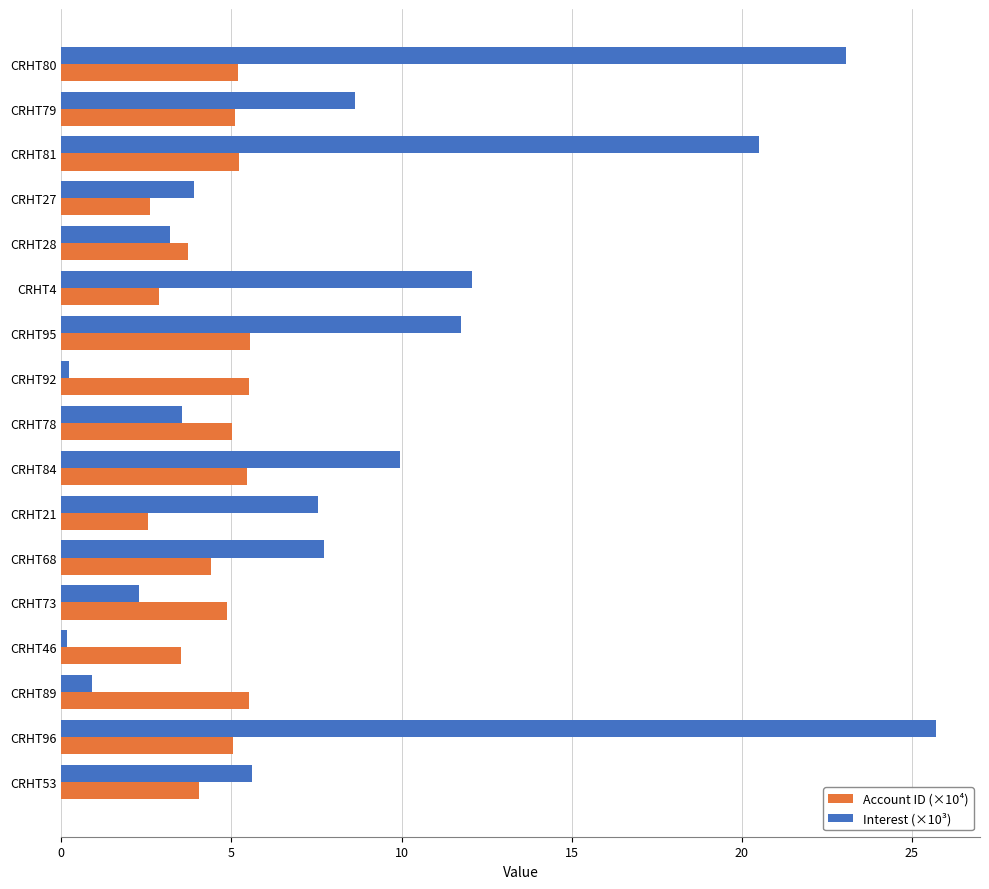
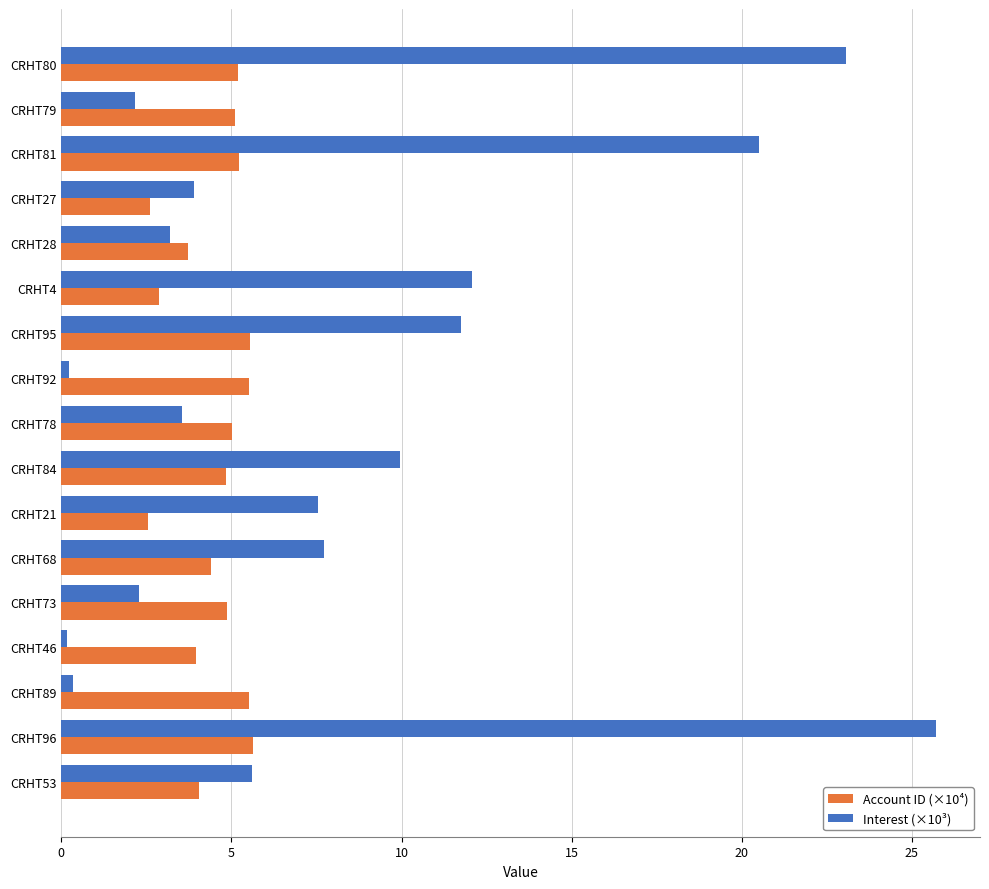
  {
    "Account ID (×10⁴)": {
      "CRHT80": 5.2,
      "CRHT79": 5.1,
      "CRHT81": 5.2,
      "CRHT27": 2.6,
      "CRHT28": 3.7,
      "CRHT4": 2.9,
      "CRHT95": 5.5,
      "CRHT92": 5.5,
      "CRHT78": 5.0,
-     "CRHT84": 5.5,
+     "CRHT84": 4.9,
      "CRHT21": 2.5,
      "CRHT68": 4.4,
      "CRHT73": 4.9,
-     "CRHT46": 3.5,
+     "CRHT46": 4.0,
      "CRHT89": 5.5,
-     "CRHT96": 5.0,
+     "CRHT96": 5.6,
      "CRHT53": 4.1
    },
    "Interest (×10³)": {
      "CRHT80": 23.1,
-     "CRHT79": 8.6,
+     "CRHT79": 2.2,
      "CRHT81": 20.5,
      "CRHT27": 3.9,
      "CRHT28": 3.2,
      "CRHT4": 12.1,
      "CRHT95": 11.7,
      "CRHT92": 0.2,
      "CRHT78": 3.6,
      "CRHT84": 10.0,
      "CRHT21": 7.6,
      "CRHT68": 7.7,
      "CRHT73": 2.3,
      "CRHT46": 0.2,
-     "CRHT89": 0.9,
+     "CRHT89": 0.3,
      "CRHT96": 25.7,
      "CRHT53": 5.6
    }
  }
